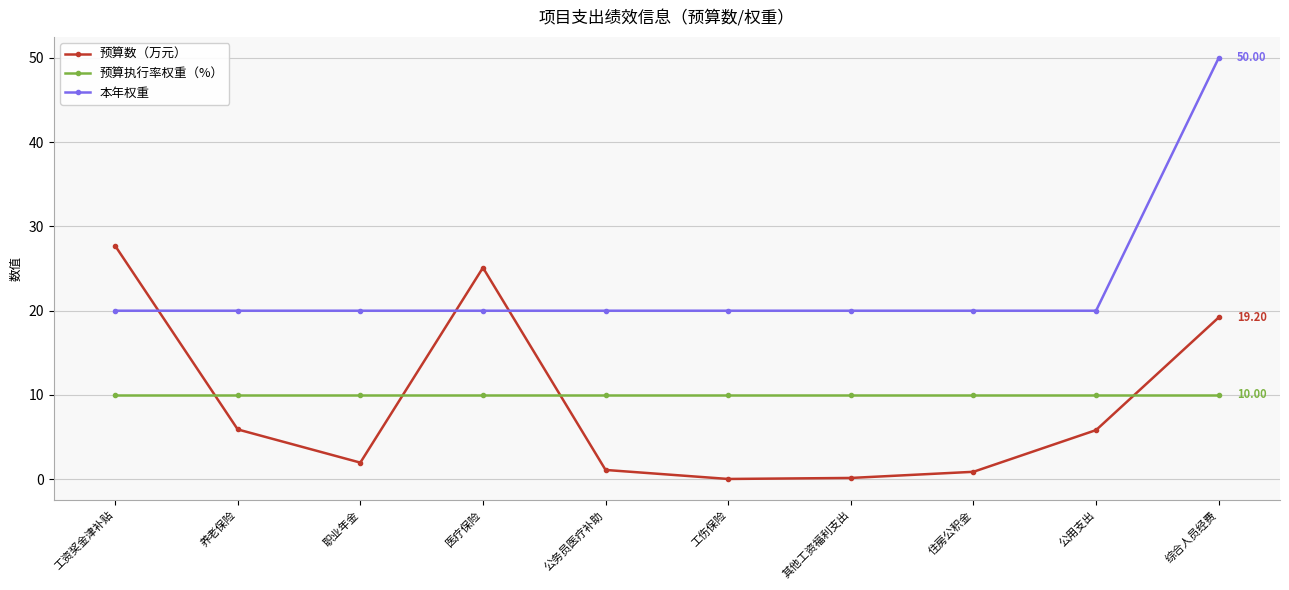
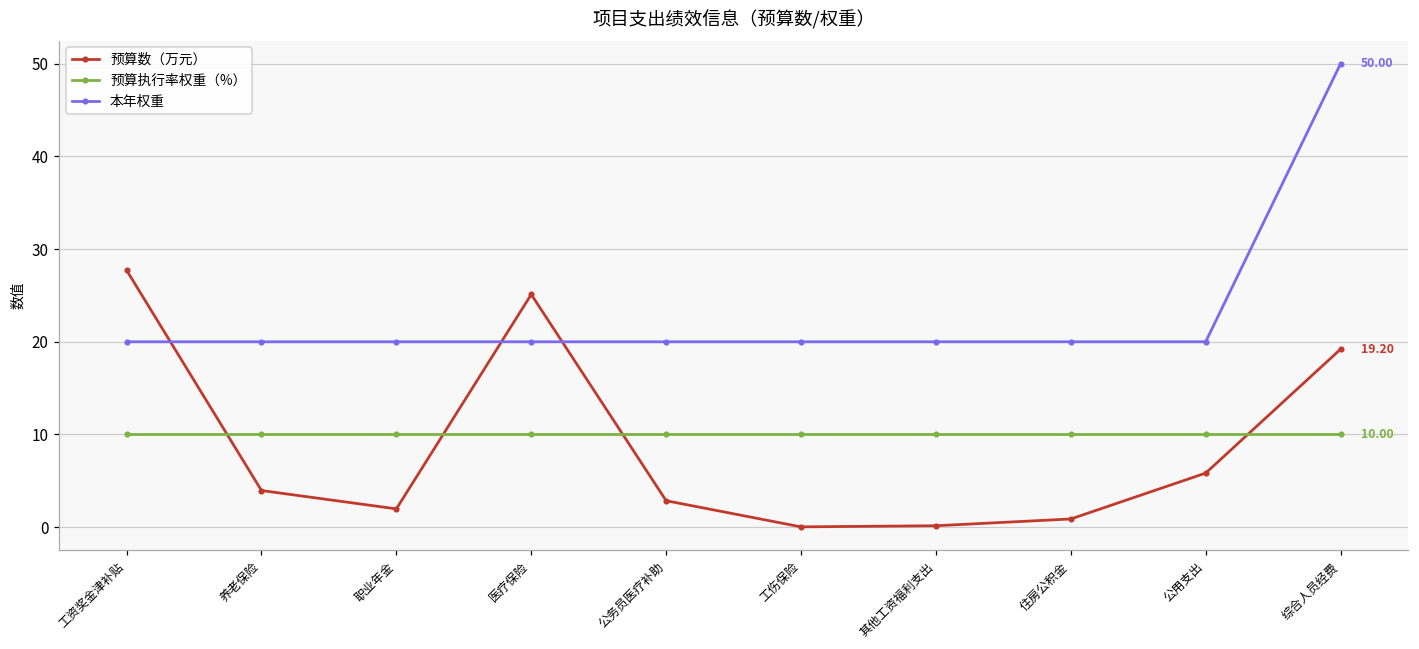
  {
    "预算数（万元）": {
      "工资奖金津补贴": 28,
-     "养老保险": 6,
+     "养老保险": 4,
      "职业年金": 2,
      "医疗保险": 25,
-     "公务员医疗补助": 1,
+     "公务员医疗补助": 3,
      "工伤保险": 0,
      "其他工资福利支出": 0,
      "住房公积金": 1,
      "公用支出": 6
    },
    "预算执行率权重（%）": {
      "综合人员经费": 10.00
    },
    "本年权重": {
      "综合人员经费": 50.00
    }
  }
